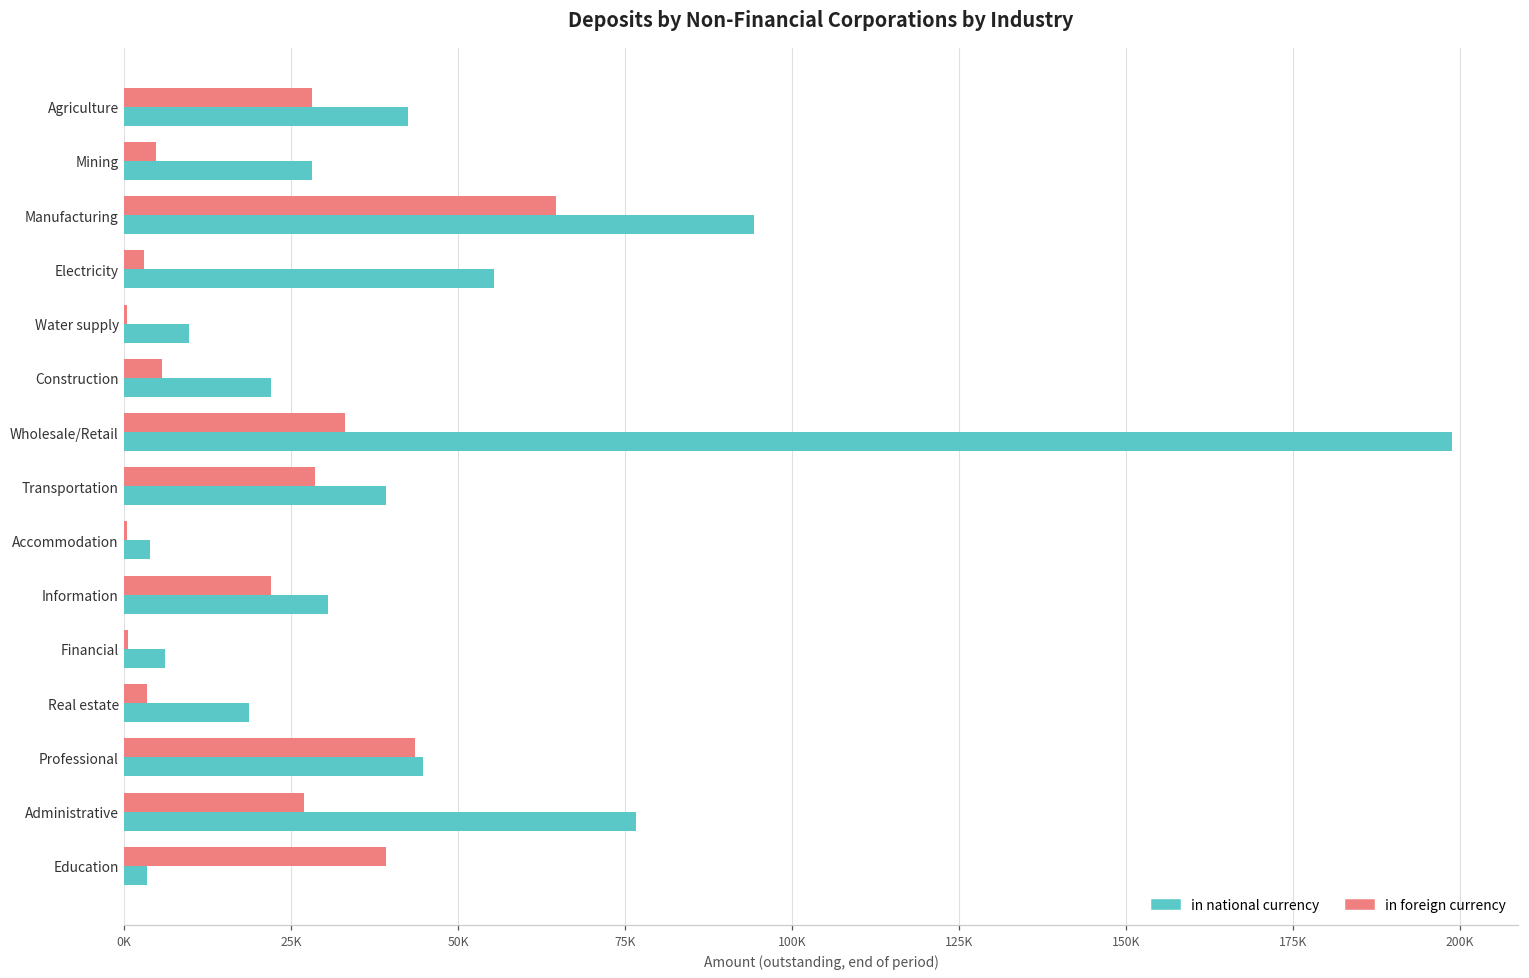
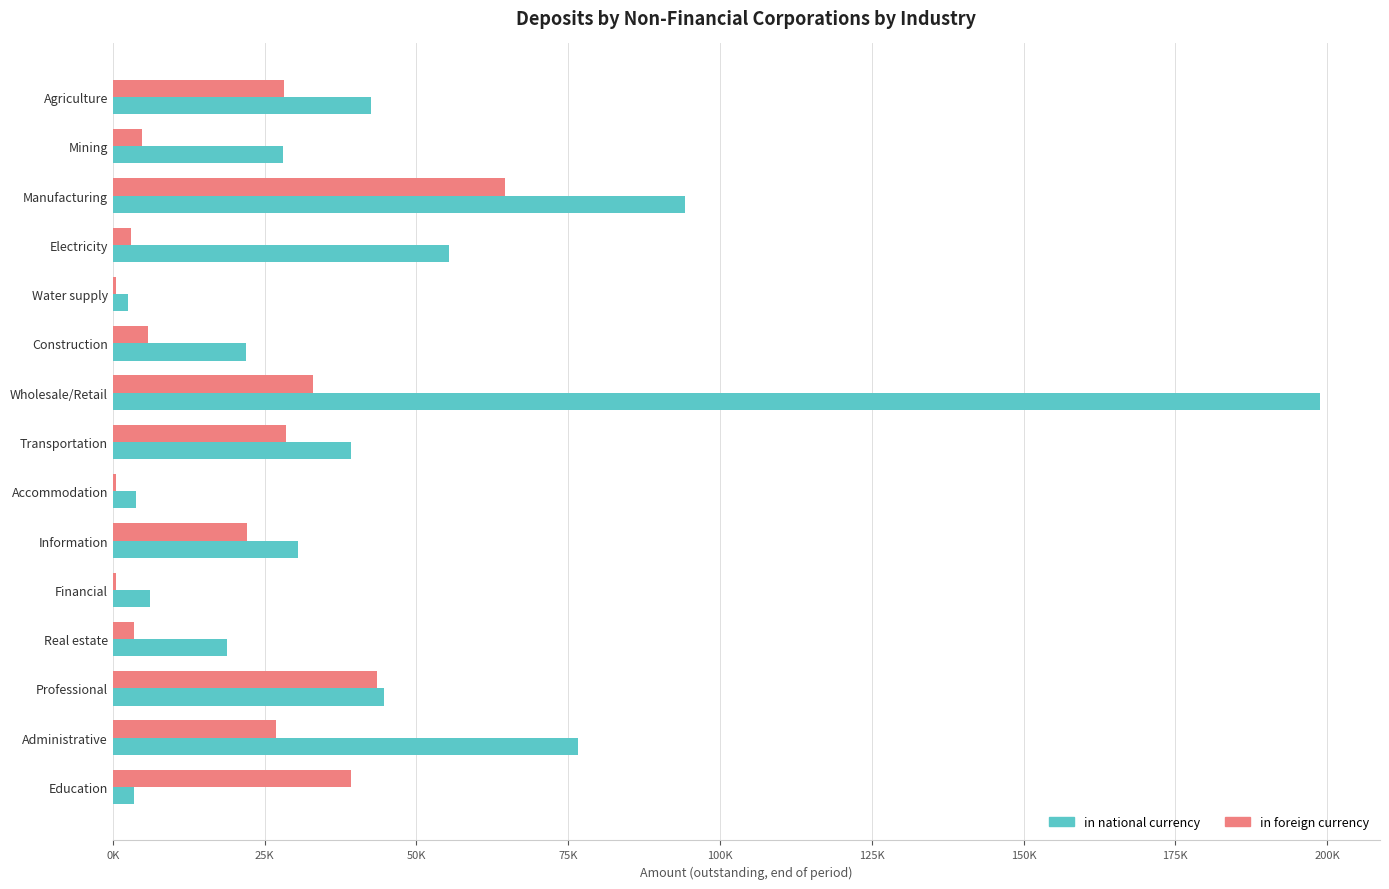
  {
    "in national currency": {
      "Agriculture": 43000,
      "Mining": 28000,
      "Manufacturing": 94000,
      "Electricity": 55000,
-     "Water supply": 10000,
+     "Water supply": 2000,
      "Construction": 22000,
      "Wholesale/Retail": 199000,
      "Transportation": 39000,
      "Accommodation": 4000,
      "Information": 31000,
      "Financial": 6000,
      "Real estate": 19000,
      "Professional": 45000,
      "Administrative": 77000,
      "Education": 3000
    },
    "in foreign currency": {
      "Agriculture": 28000,
      "Mining": 5000,
      "Manufacturing": 65000,
      "Electricity": 3000,
      "Water supply": 0,
      "Construction": 6000,
      "Wholesale/Retail": 33000,
      "Transportation": 29000,
      "Accommodation": 0,
      "Information": 22000,
      "Financial": 1000,
      "Real estate": 3000,
      "Professional": 43000,
      "Administrative": 27000,
      "Education": 39000
    }
  }
